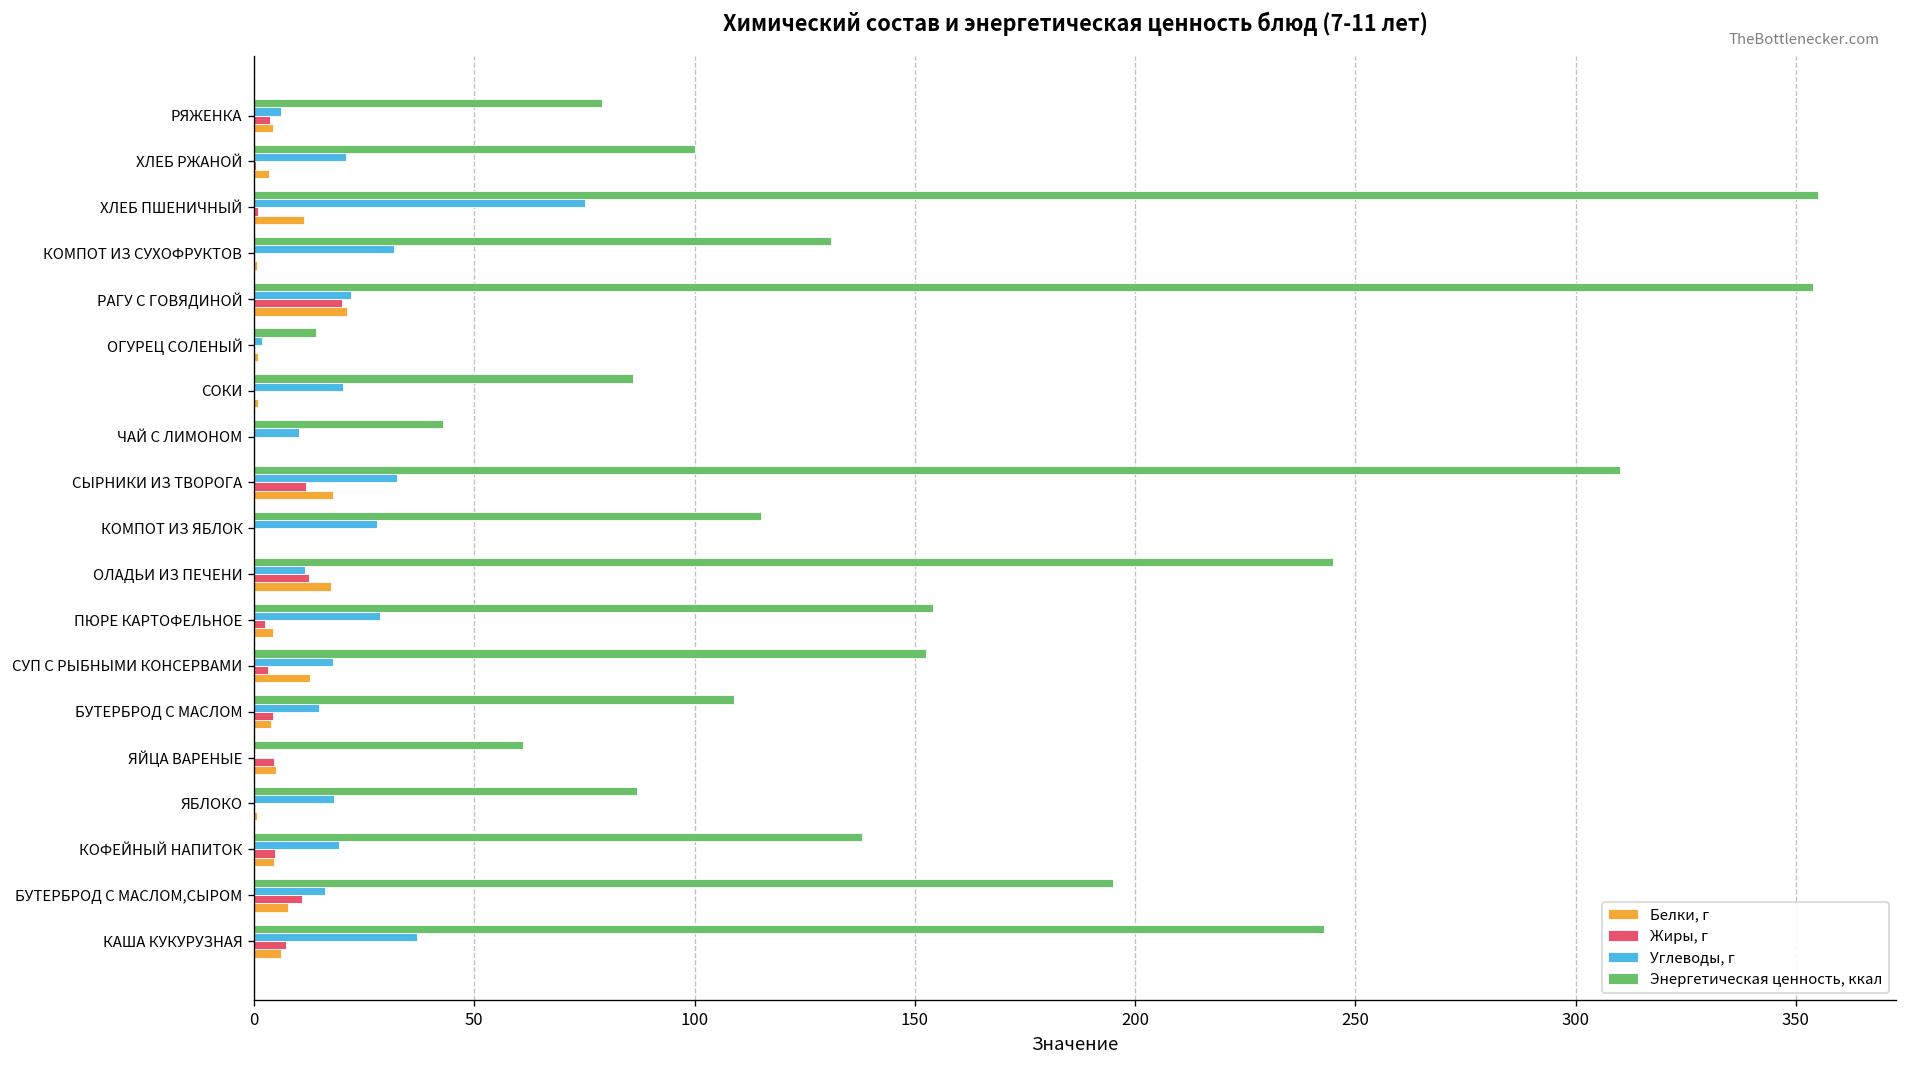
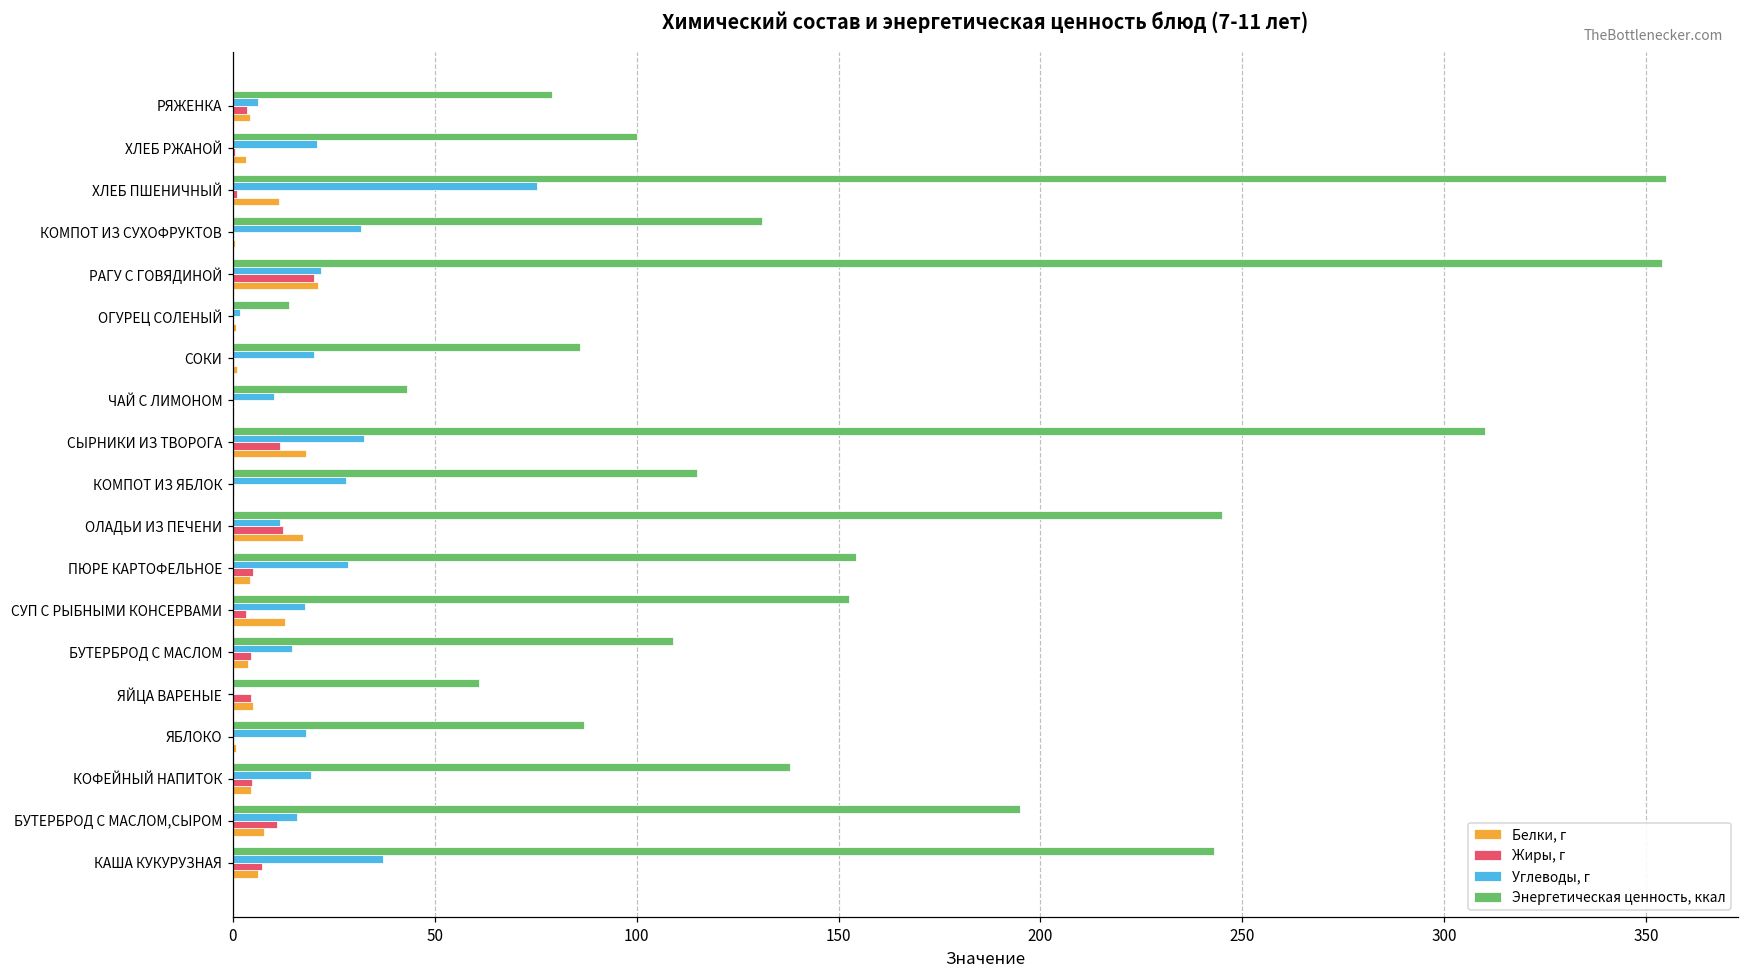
  {
    "Белки, г": {
      "РЯЖЕНКА": 4,
      "ХЛЕБ РЖАНОЙ": 3,
      "ХЛЕБ ПШЕНИЧНЫЙ": 11,
      "РАГУ С ГОВЯДИНОЙ": 21,
      "ОГУРЕЦ СОЛЕНЫЙ": 1,
      "СОКИ": 1,
      "СЫРНИКИ ИЗ ТВОРОГА": 18,
      "ОЛАДЬИ ИЗ ПЕЧЕНИ": 17,
      "ПЮРЕ КАРТОФЕЛЬНОЕ": 4,
      "СУП С РЫБНЫМИ КОНСЕРВАМИ": 13,
      "БУТЕРБРОД С МАСЛОМ": 4,
      "ЯЙЦА ВАРЕНЫЕ": 5,
      "ЯБЛОКО": 1,
      "КОФЕЙНЫЙ НАПИТОК": 5,
      "БУТЕРБРОД С МАСЛОМ,СЫРОМ": 8,
      "КАША КУКУРУЗНАЯ": 6
    },
    "Жиры, г": {
      "РЯЖЕНКА": 4,
      "ХЛЕБ ПШЕНИЧНЫЙ": 1,
      "РАГУ С ГОВЯДИНОЙ": 20,
      "ЧАЙ С ЛИМОНОМ": 0,
      "СЫРНИКИ ИЗ ТВОРОГА": 12,
      "ОЛАДЬИ ИЗ ПЕЧЕНИ": 12,
-     "ПЮРЕ КАРТОФЕЛЬНОЕ": 3,
+     "ПЮРЕ КАРТОФЕЛЬНОЕ": 5,
      "СУП С РЫБНЫМИ КОНСЕРВАМИ": 3,
      "БУТЕРБРОД С МАСЛОМ": 4,
      "ЯЙЦА ВАРЕНЫЕ": 5,
      "ЯБЛОКО": 0,
      "КОФЕЙНЫЙ НАПИТОК": 5,
      "БУТЕРБРОД С МАСЛОМ,СЫРОМ": 11,
      "КАША КУКУРУЗНАЯ": 7
    },
    "Углеводы, г": {
      "РЯЖЕНКА": 6,
      "ХЛЕБ РЖАНОЙ": 21,
      "ХЛЕБ ПШЕНИЧНЫЙ": 75,
      "КОМПОТ ИЗ СУХОФРУКТОВ": 32,
      "РАГУ С ГОВЯДИНОЙ": 22,
      "ОГУРЕЦ СОЛЕНЫЙ": 2,
      "СОКИ": 20,
      "ЧАЙ С ЛИМОНОМ": 10,
      "СЫРНИКИ ИЗ ТВОРОГА": 32,
      "КОМПОТ ИЗ ЯБЛОК": 28,
      "ОЛАДЬИ ИЗ ПЕЧЕНИ": 12,
      "ПЮРЕ КАРТОФЕЛЬНОЕ": 29,
      "СУП С РЫБНЫМИ КОНСЕРВАМИ": 18,
      "БУТЕРБРОД С МАСЛОМ": 15,
      "ЯБЛОКО": 18,
      "КОФЕЙНЫЙ НАПИТОК": 19,
      "БУТЕРБРОД С МАСЛОМ,СЫРОМ": 16,
      "КАША КУКУРУЗНАЯ": 37
    },
    "Энергетическая ценность, ккал": {
      "РЯЖЕНКА": 79,
      "ХЛЕБ РЖАНОЙ": 100,
      "ХЛЕБ ПШЕНИЧНЫЙ": 355,
      "КОМПОТ ИЗ СУХОФРУКТОВ": 131,
      "РАГУ С ГОВЯДИНОЙ": 354,
      "ОГУРЕЦ СОЛЕНЫЙ": 14,
      "СОКИ": 86,
      "ЧАЙ С ЛИМОНОМ": 43,
      "СЫРНИКИ ИЗ ТВОРОГА": 310,
      "КОМПОТ ИЗ ЯБЛОК": 115,
      "ОЛАДЬИ ИЗ ПЕЧЕНИ": 245,
      "ПЮРЕ КАРТОФЕЛЬНОЕ": 154,
      "СУП С РЫБНЫМИ КОНСЕРВАМИ": 153,
      "БУТЕРБРОД С МАСЛОМ": 109,
      "ЯЙЦА ВАРЕНЫЕ": 61,
      "ЯБЛОКО": 87,
      "КОФЕЙНЫЙ НАПИТОК": 138,
      "БУТЕРБРОД С МАСЛОМ,СЫРОМ": 195,
      "КАША КУКУРУЗНАЯ": 243
    }
  }
